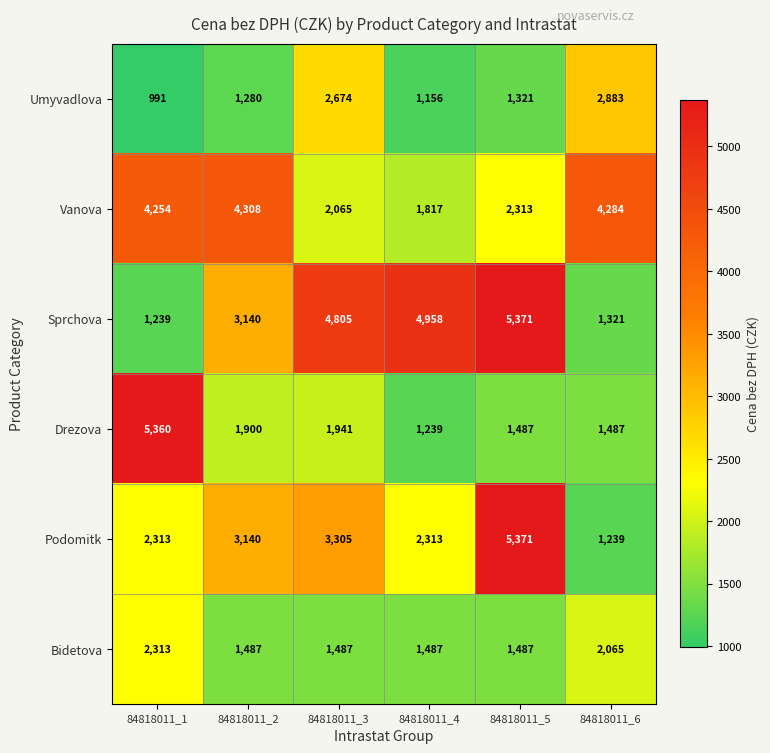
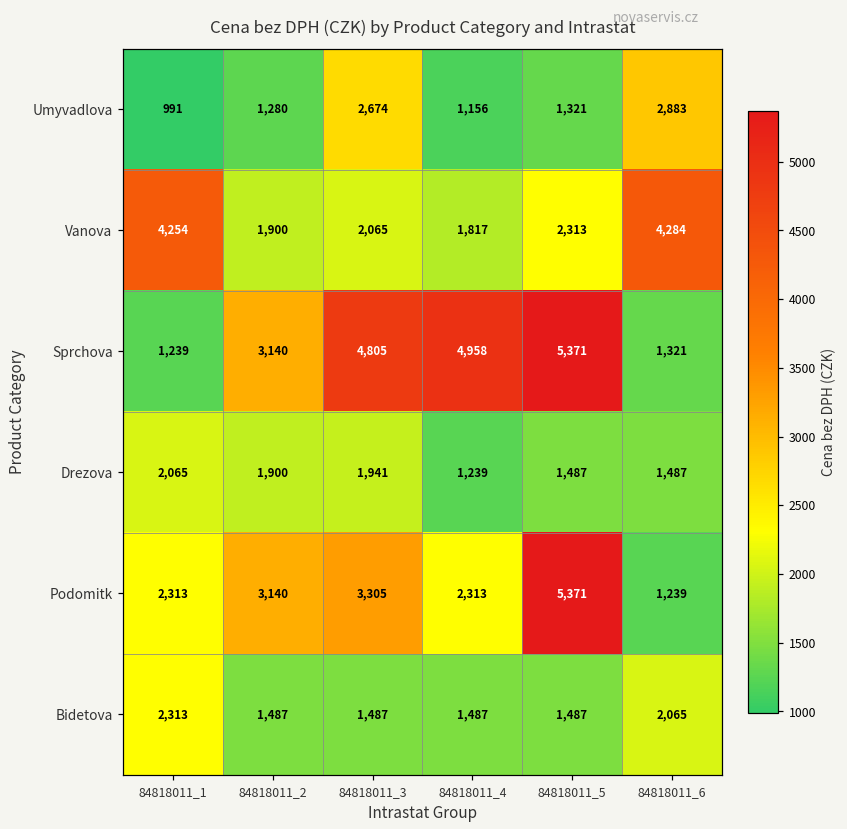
  {
    "Umyvadlova": {
      "84818011_1": "991",
      "84818011_2": "1,280",
      "84818011_3": "2,674",
      "84818011_4": "1,156",
      "84818011_5": "1,321",
      "84818011_6": "2,883"
    },
    "Vanova": {
      "84818011_1": "4,254",
-     "84818011_2": "4,308",
+     "84818011_2": "1,900",
      "84818011_3": "2,065",
      "84818011_4": "1,817",
      "84818011_5": "2,313",
      "84818011_6": "4,284"
    },
    "Sprchova": {
      "84818011_1": "1,239",
      "84818011_2": "3,140",
      "84818011_3": "4,805",
      "84818011_4": "4,958",
      "84818011_5": "5,371",
      "84818011_6": "1,321"
    },
    "Drezova": {
-     "84818011_1": "5,360",
+     "84818011_1": "2,065",
      "84818011_2": "1,900",
      "84818011_3": "1,941",
      "84818011_4": "1,239",
      "84818011_5": "1,487",
      "84818011_6": "1,487"
    },
    "Podomitk": {
      "84818011_1": "2,313",
      "84818011_2": "3,140",
      "84818011_3": "3,305",
      "84818011_4": "2,313",
      "84818011_5": "5,371",
      "84818011_6": "1,239"
    },
    "Bidetova": {
      "84818011_1": "2,313",
      "84818011_2": "1,487",
      "84818011_3": "1,487",
      "84818011_4": "1,487",
      "84818011_5": "1,487",
      "84818011_6": "2,065"
    }
  }
